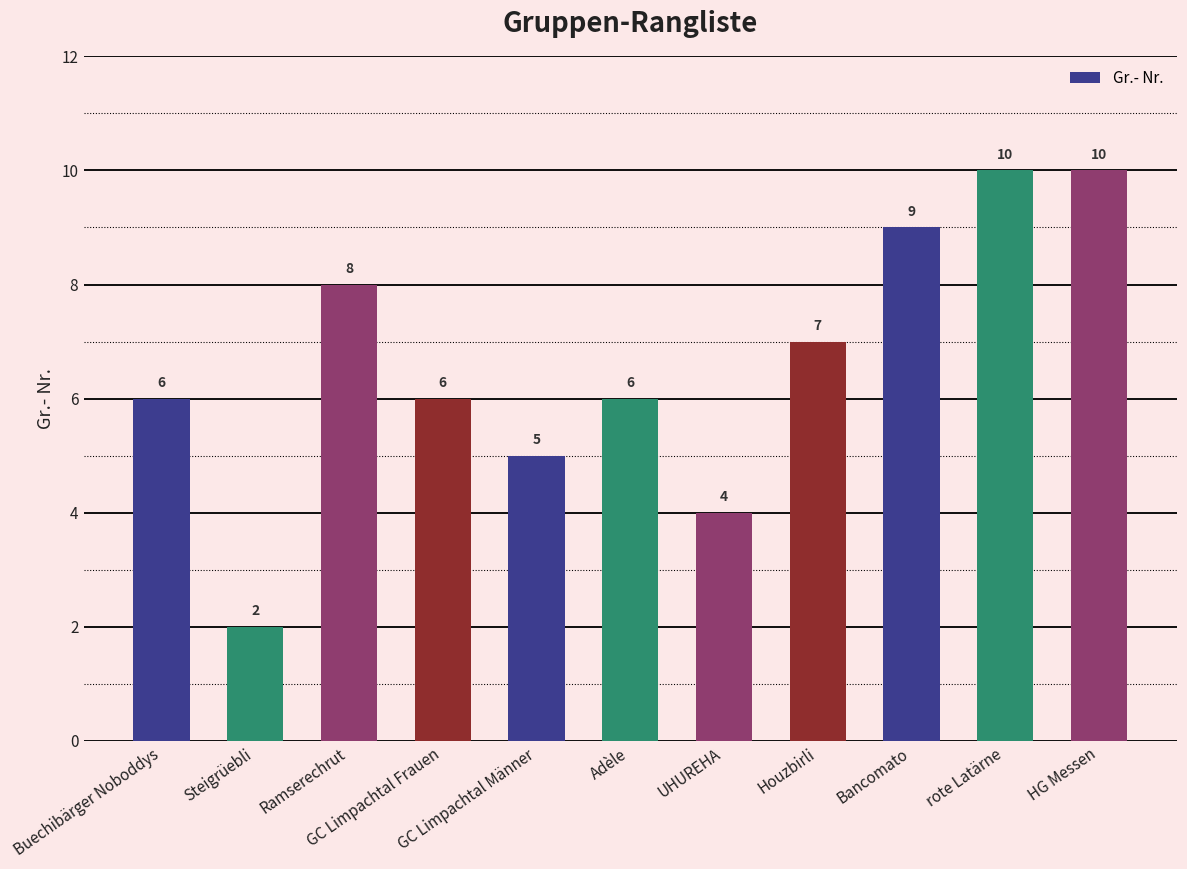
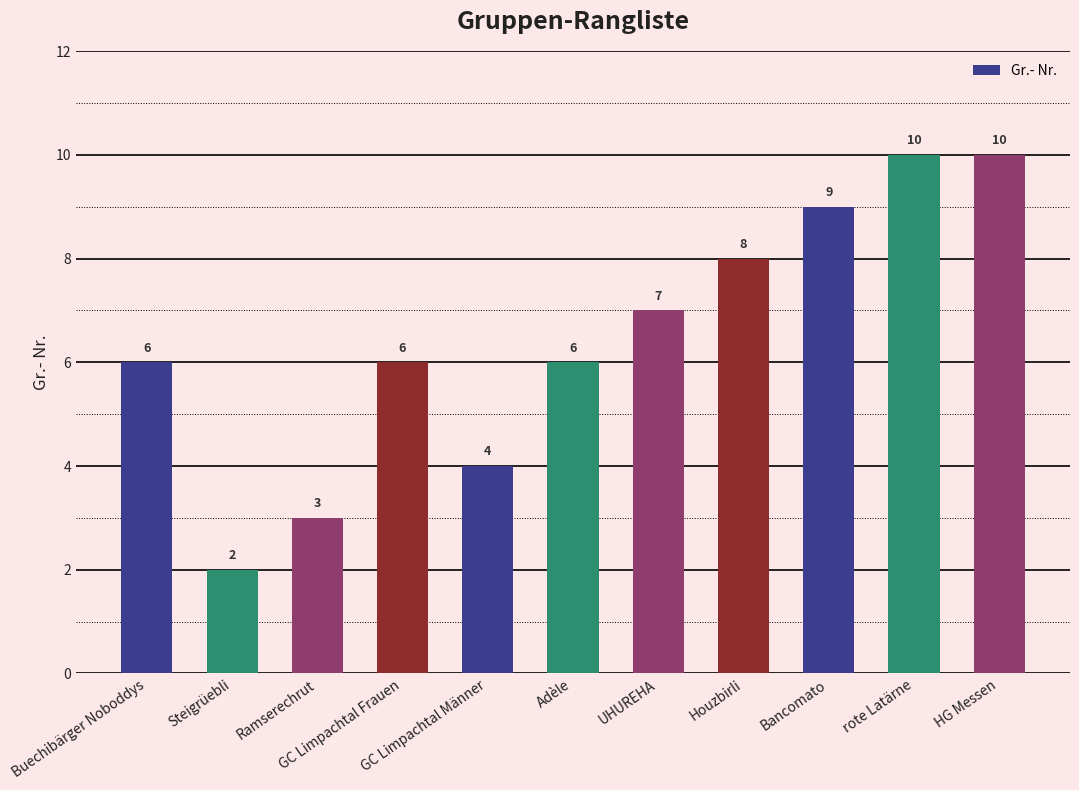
  {
    "Buechibärger Noboddys": 6,
    "Steigrüebli": 2,
-   "Ramserechrut": 8,
+   "Ramserechrut": 3,
    "GC Limpachtal Frauen": 6,
-   "GC Limpachtal Männer": 5,
+   "GC Limpachtal Männer": 4,
    "Adèle": 6,
-   "UHUREHA": 4,
-   "Houzbirli": 7,
+   "UHUREHA": 7,
+   "Houzbirli": 8,
    "Bancomato": 9,
    "rote Latärne": 10,
    "HG Messen": 10
  }
